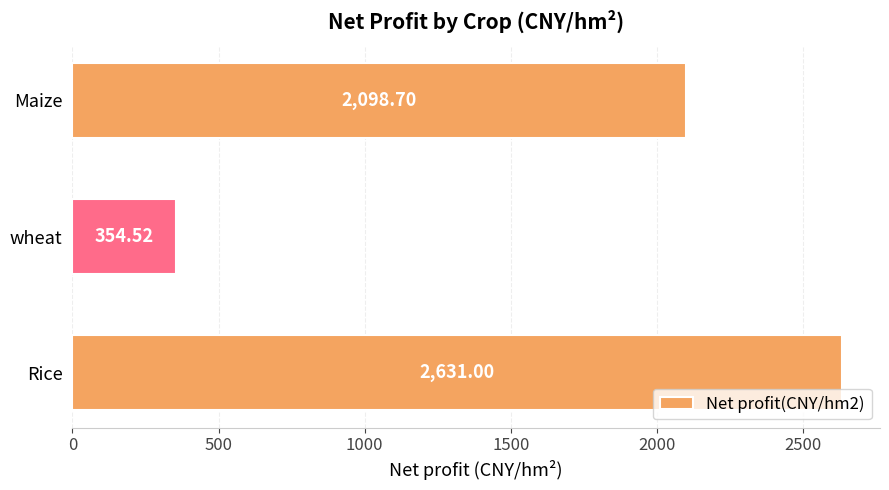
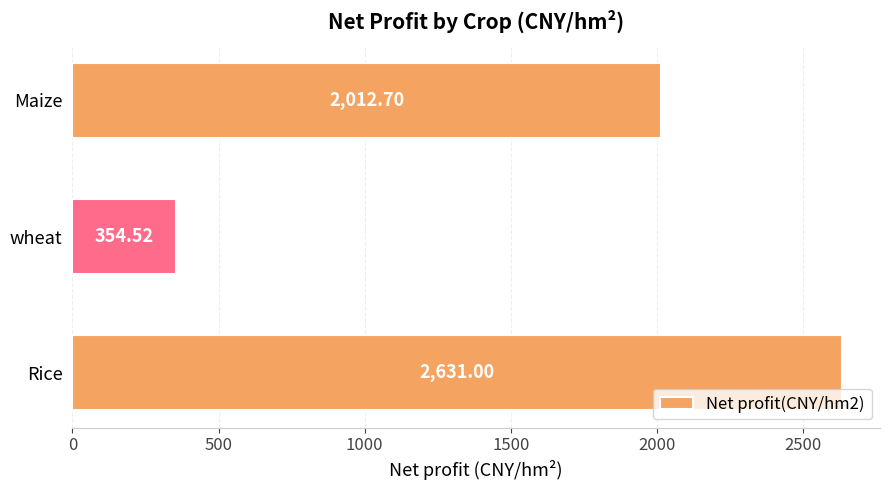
  {
-   "Maize": "2,098.70",
+   "Maize": "2,012.70",
    "wheat": "354.52",
    "Rice": "2,631.00"
  }
